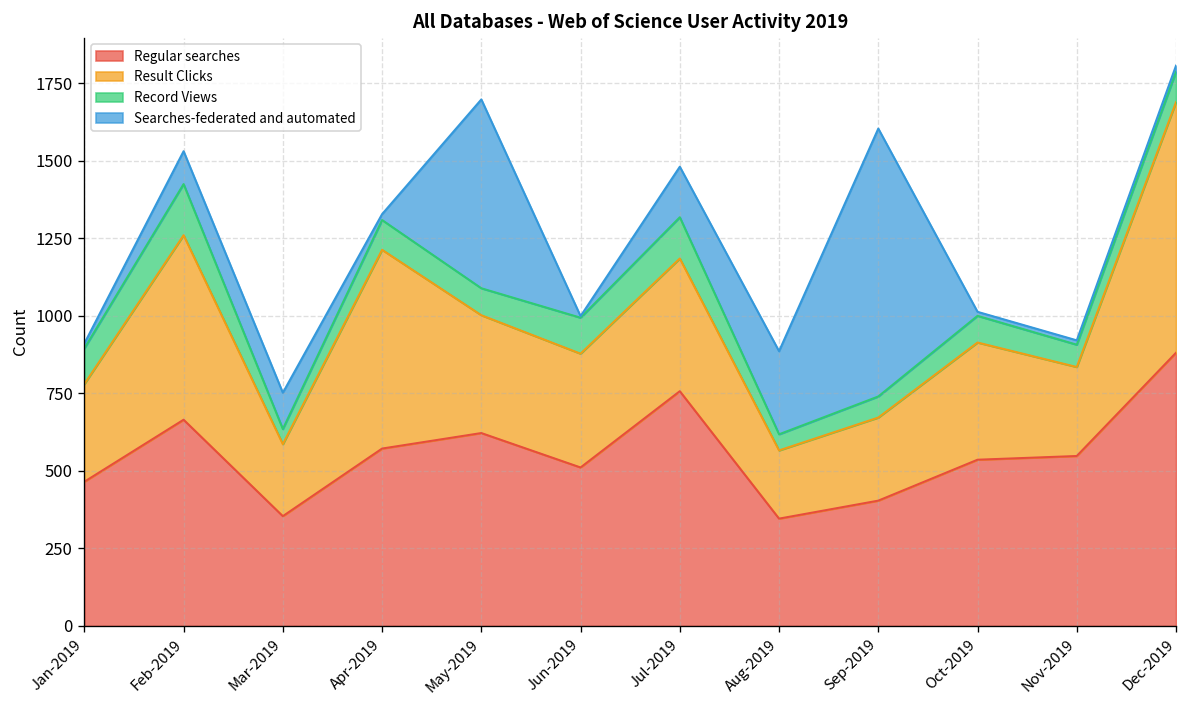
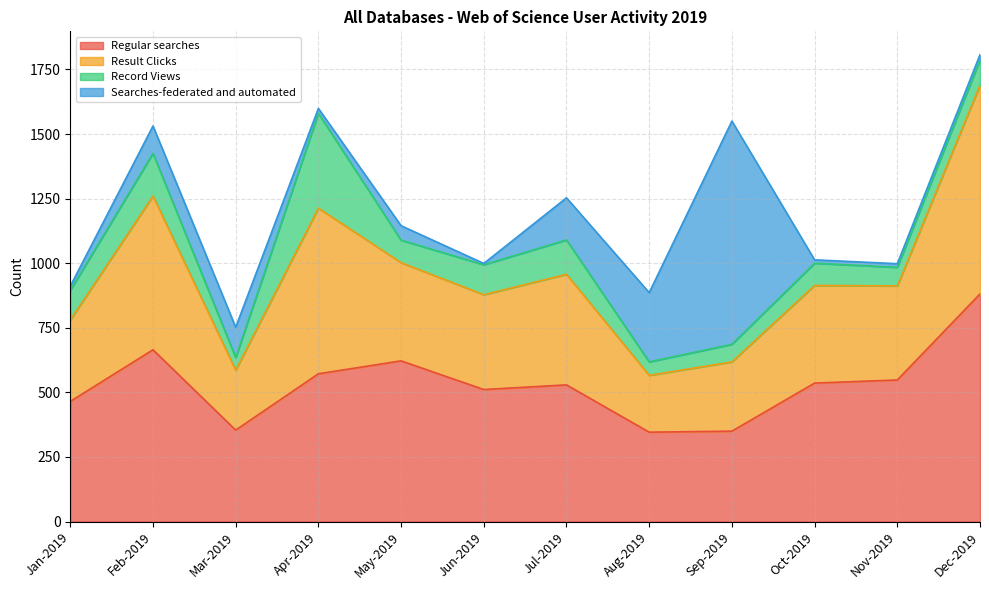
  {
    "Regular searches": {
      "Jan-2019": 470,
      "Feb-2019": 670,
      "Mar-2019": 350,
      "Apr-2019": 570,
      "May-2019": 620,
      "Jun-2019": 510,
-     "Jul-2019": 760,
+     "Jul-2019": 530,
      "Aug-2019": 350,
-     "Sep-2019": 400,
+     "Sep-2019": 350,
      "Oct-2019": 540,
      "Nov-2019": 550,
      "Dec-2019": 880
    },
    "Result Clicks": {
      "Jan-2019": 320,
      "Feb-2019": 600,
      "Mar-2019": 230,
      "Apr-2019": 640,
      "May-2019": 380,
      "Jun-2019": 370,
      "Jul-2019": 430,
      "Aug-2019": 220,
      "Sep-2019": 270,
      "Oct-2019": 380,
-     "Nov-2019": 290,
+     "Nov-2019": 360,
      "Dec-2019": 810
    },
    "Record Views": {
      "Jan-2019": 120,
      "Feb-2019": 170,
      "Mar-2019": 50,
-     "Apr-2019": 100,
+     "Apr-2019": 370,
      "May-2019": 90,
      "Jul-2019": 130,
      "Aug-2019": 50,
      "Sep-2019": 70,
      "Oct-2019": 90,
      "Nov-2019": 70,
      "Dec-2019": 100
    },
    "Searches-federated and automated": {
      "Jan-2019": 20,
      "Feb-2019": 110,
      "Mar-2019": 120,
      "Apr-2019": 20,
-     "May-2019": 610,
+     "May-2019": 60,
      "Jul-2019": 160,
      "Aug-2019": 270,
      "Sep-2019": 860,
      "Oct-2019": 10,
      "Nov-2019": 10,
      "Dec-2019": 20
    }
  }
